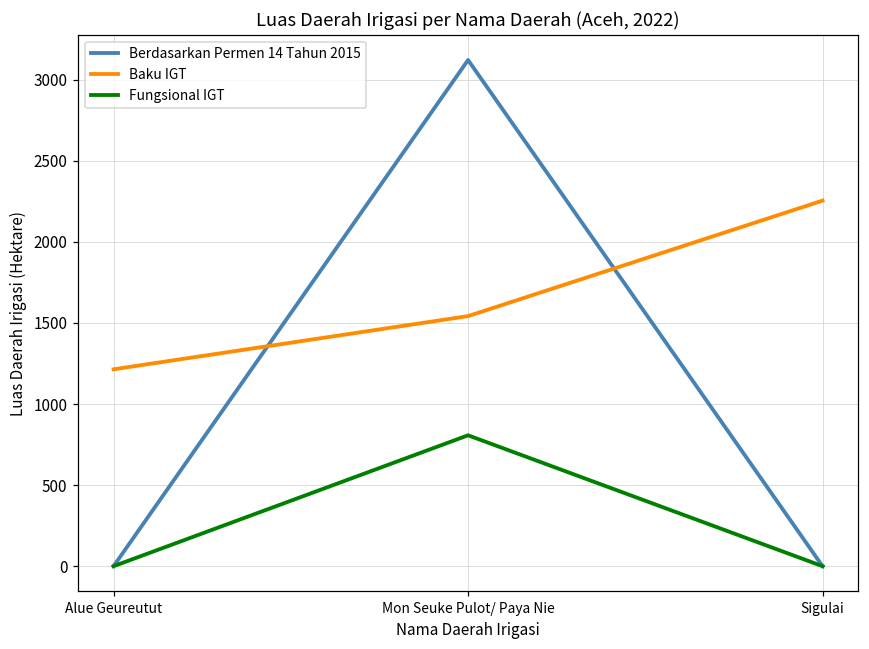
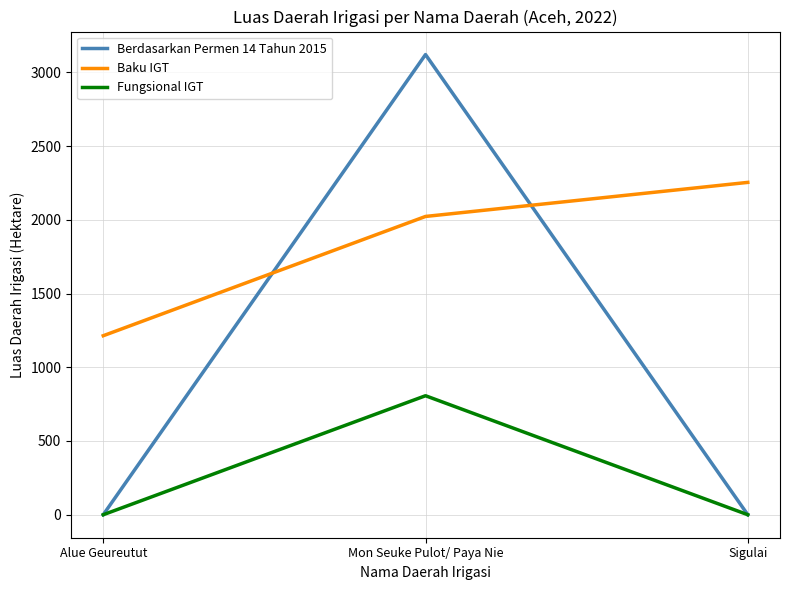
  {
    "Berdasarkan Permen 14 Tahun 2015": {
      "Mon Seuke Pulot/ Paya Nie": 3120
    },
    "Baku IGT": {
      "Alue Geureutut": 1210,
-     "Mon Seuke Pulot/ Paya Nie": 1540,
+     "Mon Seuke Pulot/ Paya Nie": 2020,
      "Sigulai": 2250
    },
    "Fungsional IGT": {
      "Mon Seuke Pulot/ Paya Nie": 810
    }
  }
